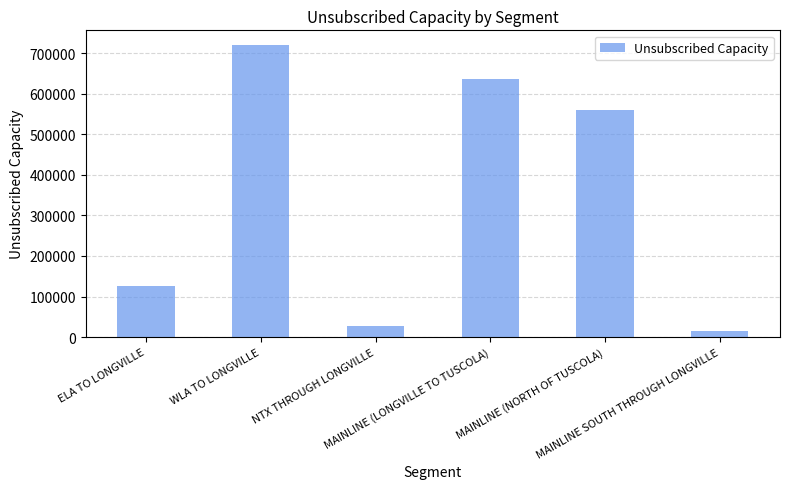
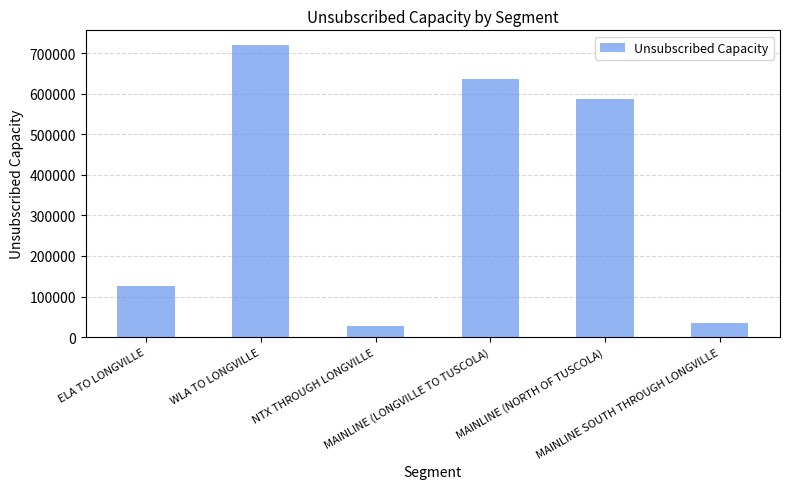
  {
    "ELA TO LONGVILLE": 130000,
    "WLA TO LONGVILLE": 720000,
    "NTX THROUGH LONGVILLE": 30000,
    "MAINLINE (LONGVILLE TO TUSCOLA)": 640000,
-   "MAINLINE (NORTH OF TUSCOLA)": 560000,
-   "MAINLINE SOUTH THROUGH LONGVILLE": 10000
+   "MAINLINE (NORTH OF TUSCOLA)": 590000,
+   "MAINLINE SOUTH THROUGH LONGVILLE": 40000
  }
